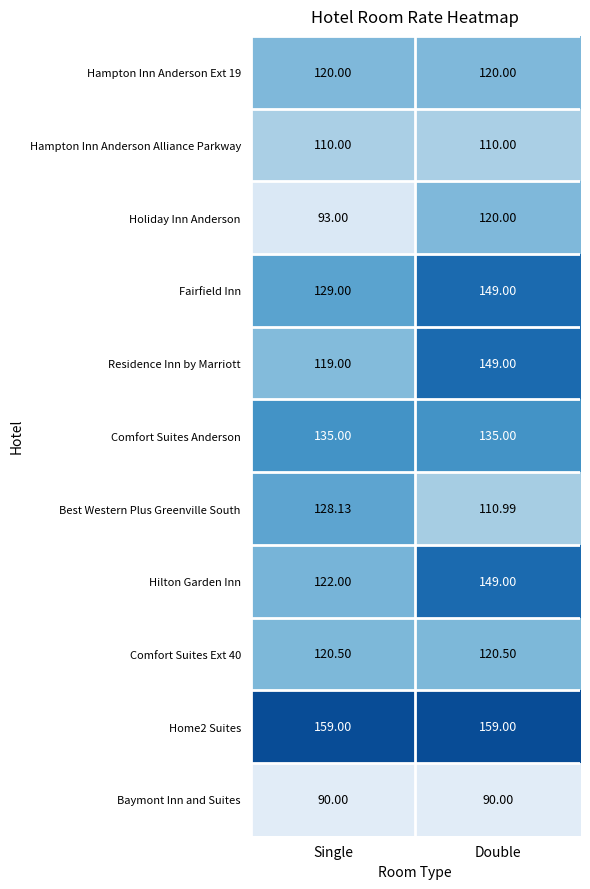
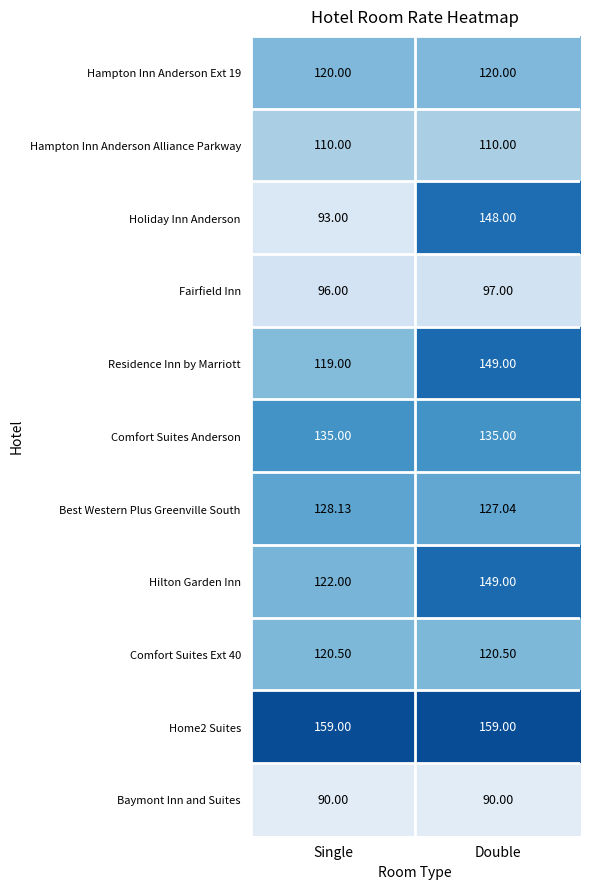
  {
    "Hampton Inn Anderson Ext 19": {
      "Single": 120.00,
      "Double": 120.00
    },
    "Hampton Inn Anderson Alliance Parkway": {
      "Single": 110.00,
      "Double": 110.00
    },
    "Holiday Inn Anderson": {
      "Single": 93.00,
-     "Double": 120.00
+     "Double": 148.00
    },
    "Fairfield Inn": {
-     "Single": 129.00,
-     "Double": 149.00
+     "Single": 96.00,
+     "Double": 97.00
    },
    "Residence Inn by Marriott": {
      "Single": 119.00,
      "Double": 149.00
    },
    "Comfort Suites Anderson": {
      "Single": 135.00,
      "Double": 135.00
    },
    "Best Western Plus Greenville South": {
      "Single": 128.13,
-     "Double": 110.99
+     "Double": 127.04
    },
    "Hilton Garden Inn": {
      "Single": 122.00,
      "Double": 149.00
    },
    "Comfort Suites Ext 40": {
      "Single": 120.50,
      "Double": 120.50
    },
    "Home2 Suites": {
      "Single": 159.00,
      "Double": 159.00
    },
    "Baymont Inn and Suites": {
      "Single": 90.00,
      "Double": 90.00
    }
  }
